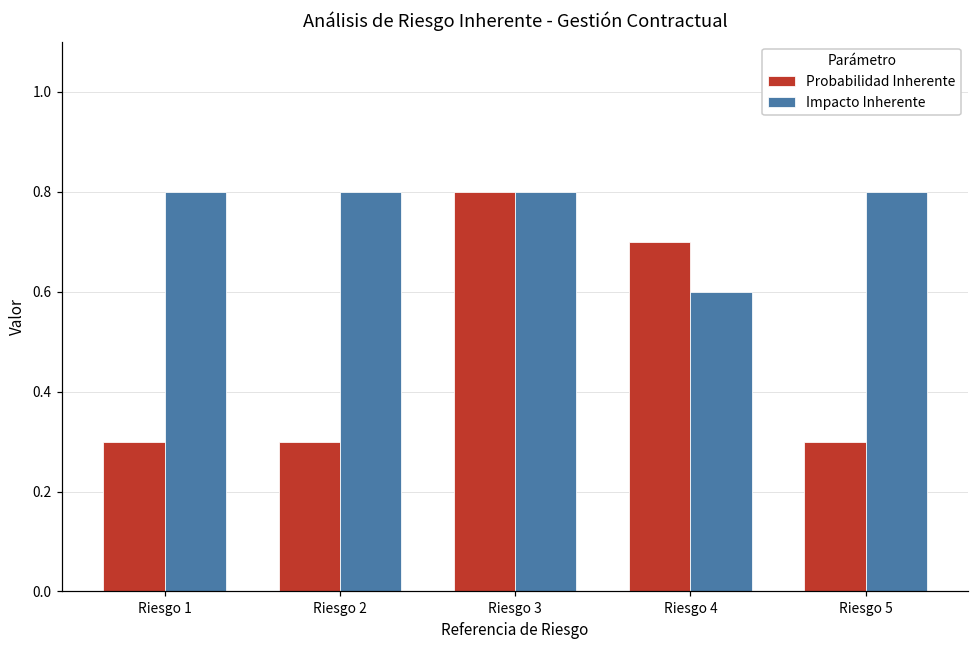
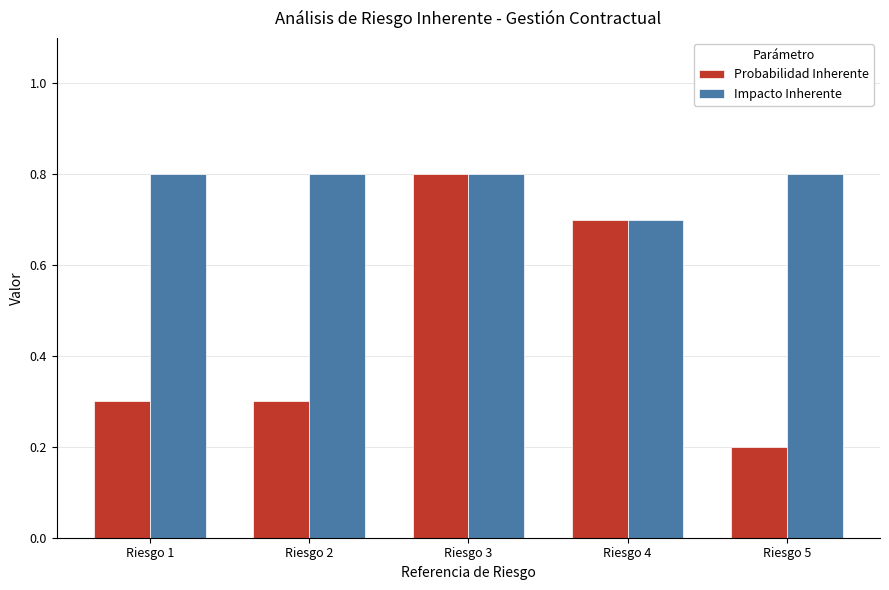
  {
    "Probabilidad Inherente": {
      "Riesgo 1": 0.3,
      "Riesgo 2": 0.3,
      "Riesgo 3": 0.8,
      "Riesgo 4": 0.7,
-     "Riesgo 5": 0.3
+     "Riesgo 5": 0.2
    },
    "Impacto Inherente": {
      "Riesgo 1": 0.8,
      "Riesgo 2": 0.8,
      "Riesgo 3": 0.8,
-     "Riesgo 4": 0.6,
+     "Riesgo 4": 0.7,
      "Riesgo 5": 0.8
    }
  }
